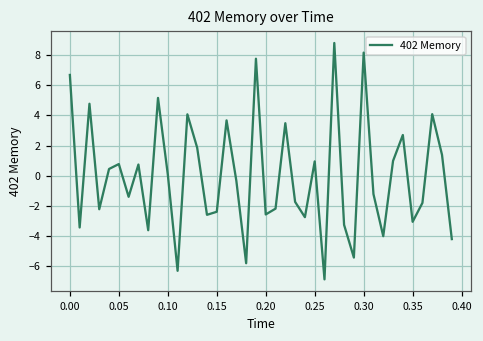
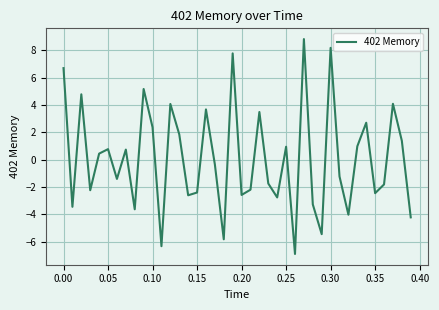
  {
    "0.00": 6.7,
    "0.05": 0.8,
-   "0.10": 0.1,
+   "0.10": 2.4,
    "0.15": -2.4,
    "0.20": -2.6,
    "0.25": 0.9,
    "0.30": 8.2,
-   "0.35": -3.1
+   "0.35": -2.5
  }
